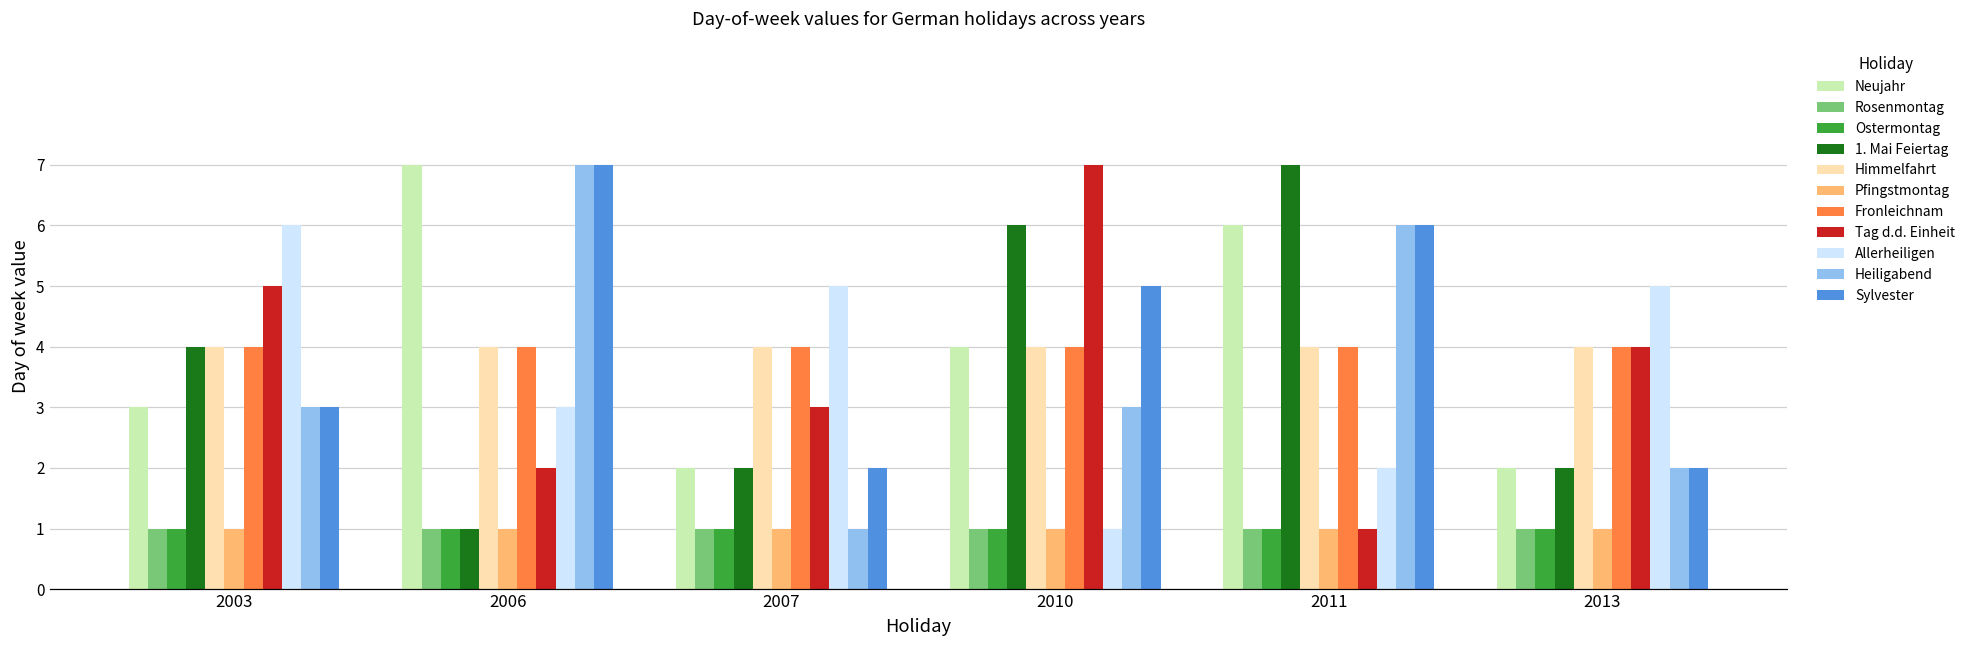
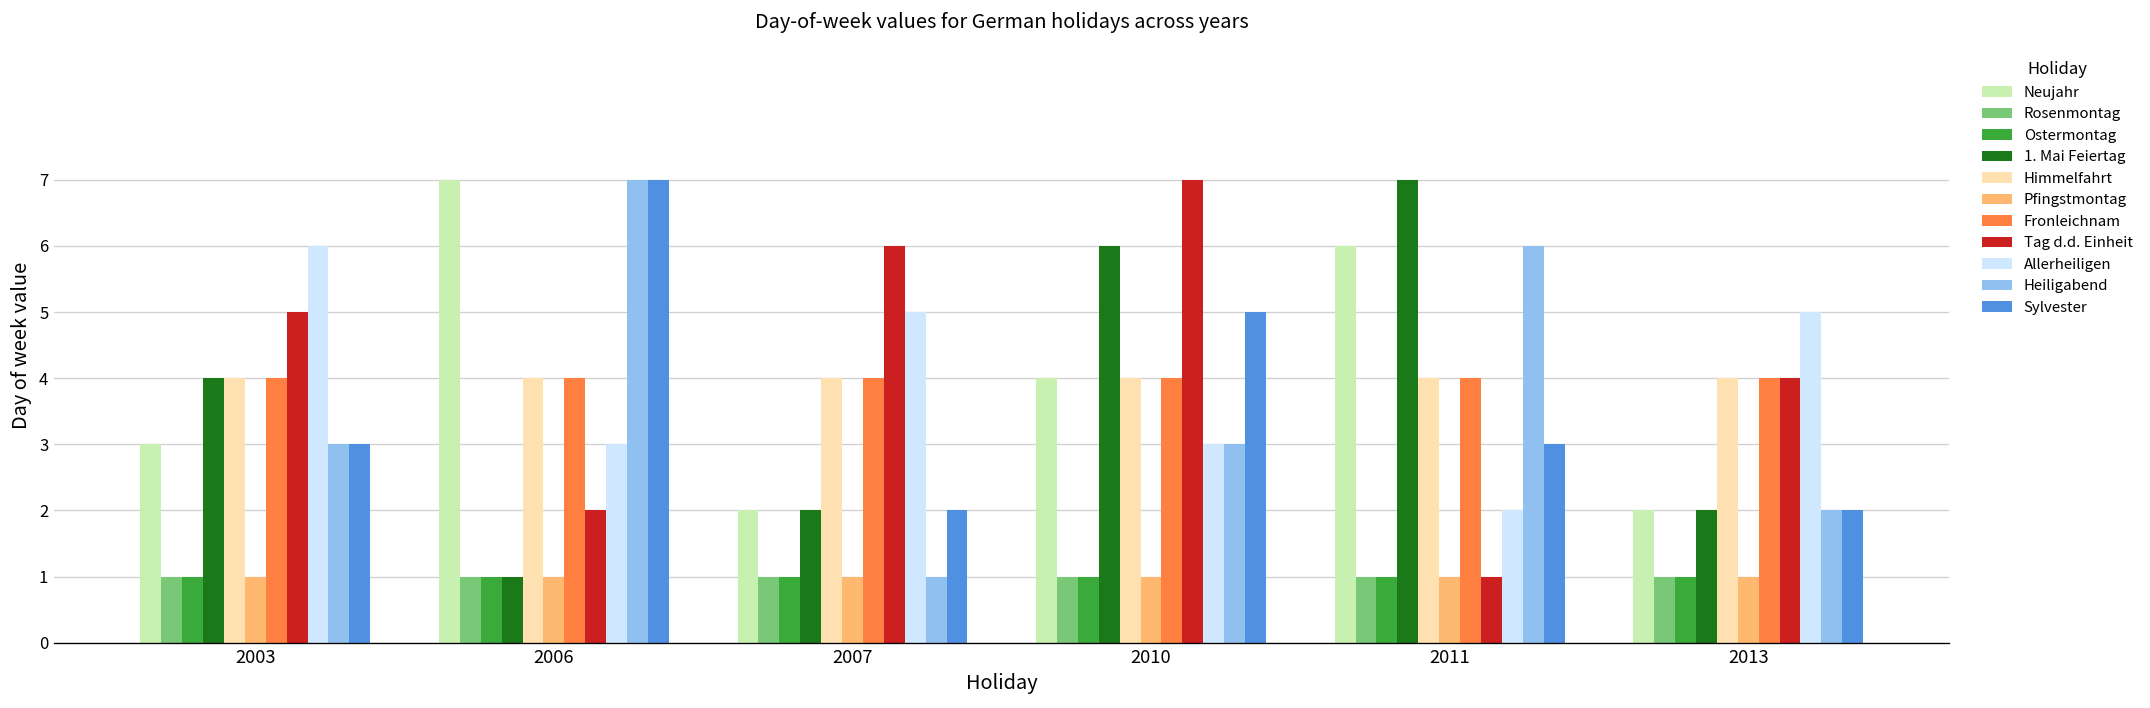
  {
    "Rosenmontag": {
      "2003": 1,
      "2006": 1,
      "2007": 1,
      "2010": 1,
      "2011": 1,
      "2013": 1
    },
    "Ostermontag": {
      "2003": 1,
      "2006": 1,
      "2007": 1,
      "2010": 1,
      "2011": 1,
      "2013": 1
    },
    "1. Mai Feiertag": {
      "2003": 4,
      "2006": 1,
      "2007": 2,
      "2010": 6,
      "2011": 7,
      "2013": 2
    },
    "Pfingstmontag": {
      "2003": 1,
      "2006": 1,
      "2007": 1,
      "2010": 1,
      "2011": 1,
      "2013": 1
    },
    "Fronleichnam": {
      "2003": 4,
      "2006": 4,
      "2007": 4,
      "2010": 4,
      "2011": 4,
      "2013": 4
    },
    "Tag d.d. Einheit": {
      "2003": 5,
      "2006": 2,
-     "2007": 3,
+     "2007": 6,
      "2010": 7,
      "2011": 1,
      "2013": 4
    },
    "Allerheiligen": {
      "2003": 6,
      "2006": 3,
      "2007": 5,
-     "2010": 1,
+     "2010": 3,
      "2011": 2,
      "2013": 5
    },
    "Heiligabend": {
      "2003": 3,
      "2006": 7,
      "2007": 1,
      "2010": 3,
      "2011": 6,
      "2013": 2
    },
    "Sylvester": {
      "2003": 3,
      "2006": 7,
      "2007": 2,
      "2010": 5,
-     "2011": 6,
+     "2011": 3,
      "2013": 2
    }
  }
